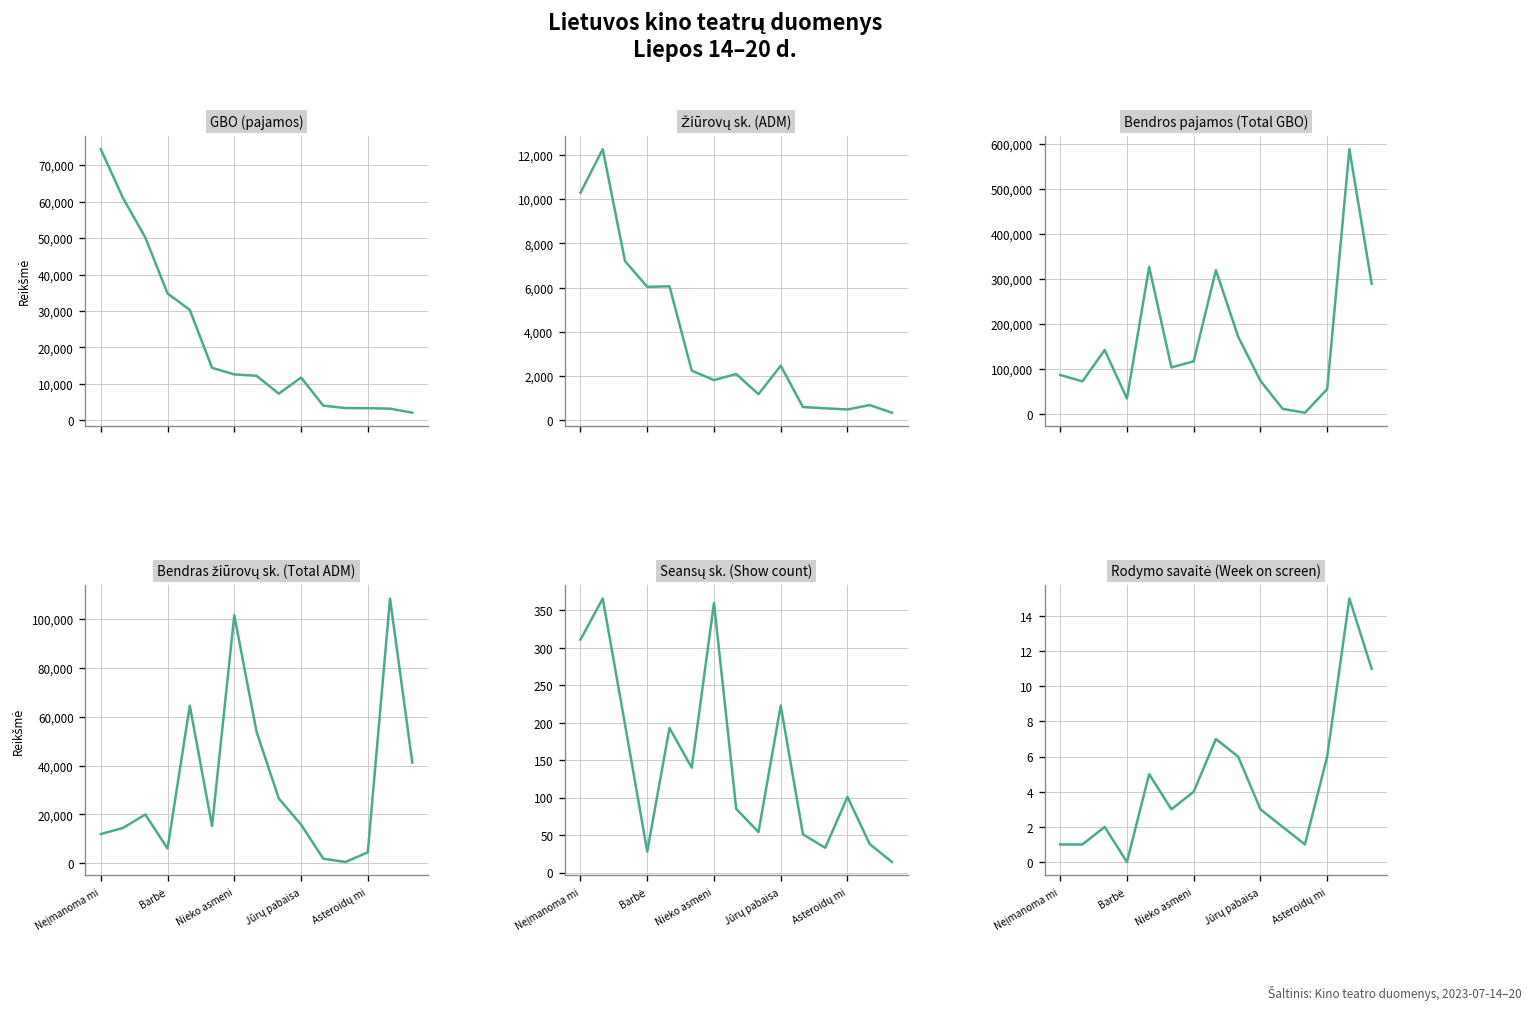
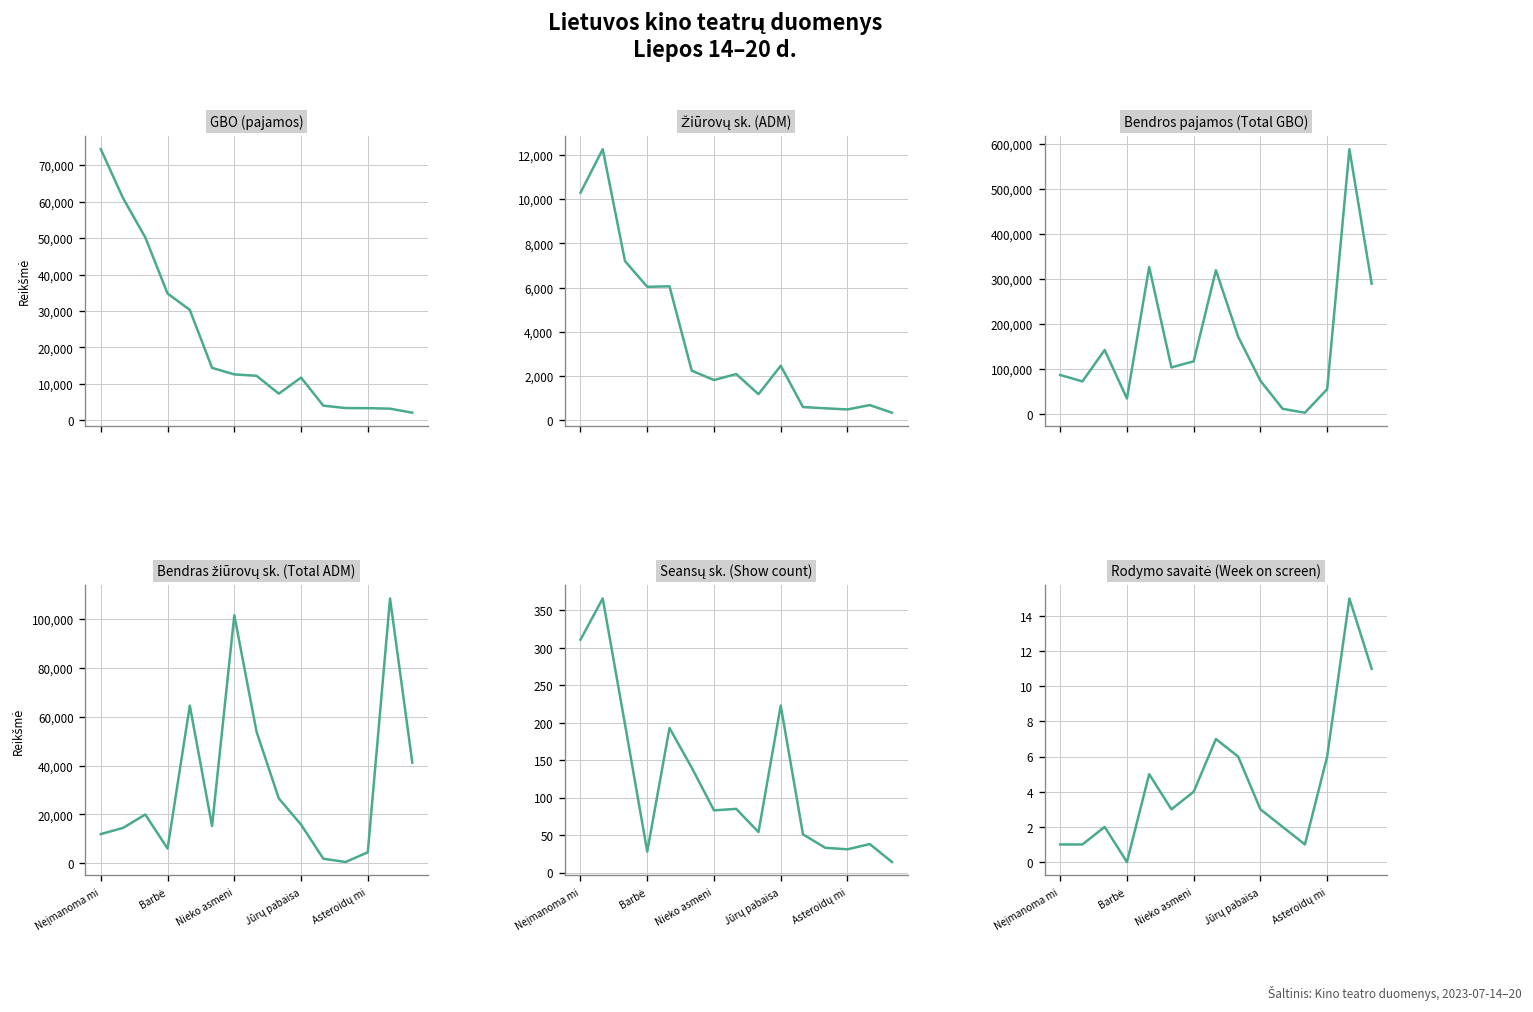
  {
    "Bendras žiūrovų sk. (Total ADM)": {
      "Neįmanoma mi": "12,000",
      "Barbė": "6,000",
      "Nieko asmeni": "101,000",
      "Jūrų pabaisa": "16,000",
      "Asteroidų mi": "5,000"
    },
    "Seansų sk. (Show count)": {
      "Neįmanoma mi": "310",
      "Barbė": "30",
-     "Nieko asmeni": "360",
+     "Nieko asmeni": "80",
      "Jūrų pabaisa": "220",
-     "Asteroidų mi": "100"
+     "Asteroidų mi": "30"
    },
    "Rodymo savaitė (Week on screen)": {
      "Neįmanoma mi": "1.0",
      "Barbė": "0.0",
      "Nieko asmeni": "4.0",
      "Jūrų pabaisa": "3.0",
      "Asteroidų mi": "6.0"
    }
  }
